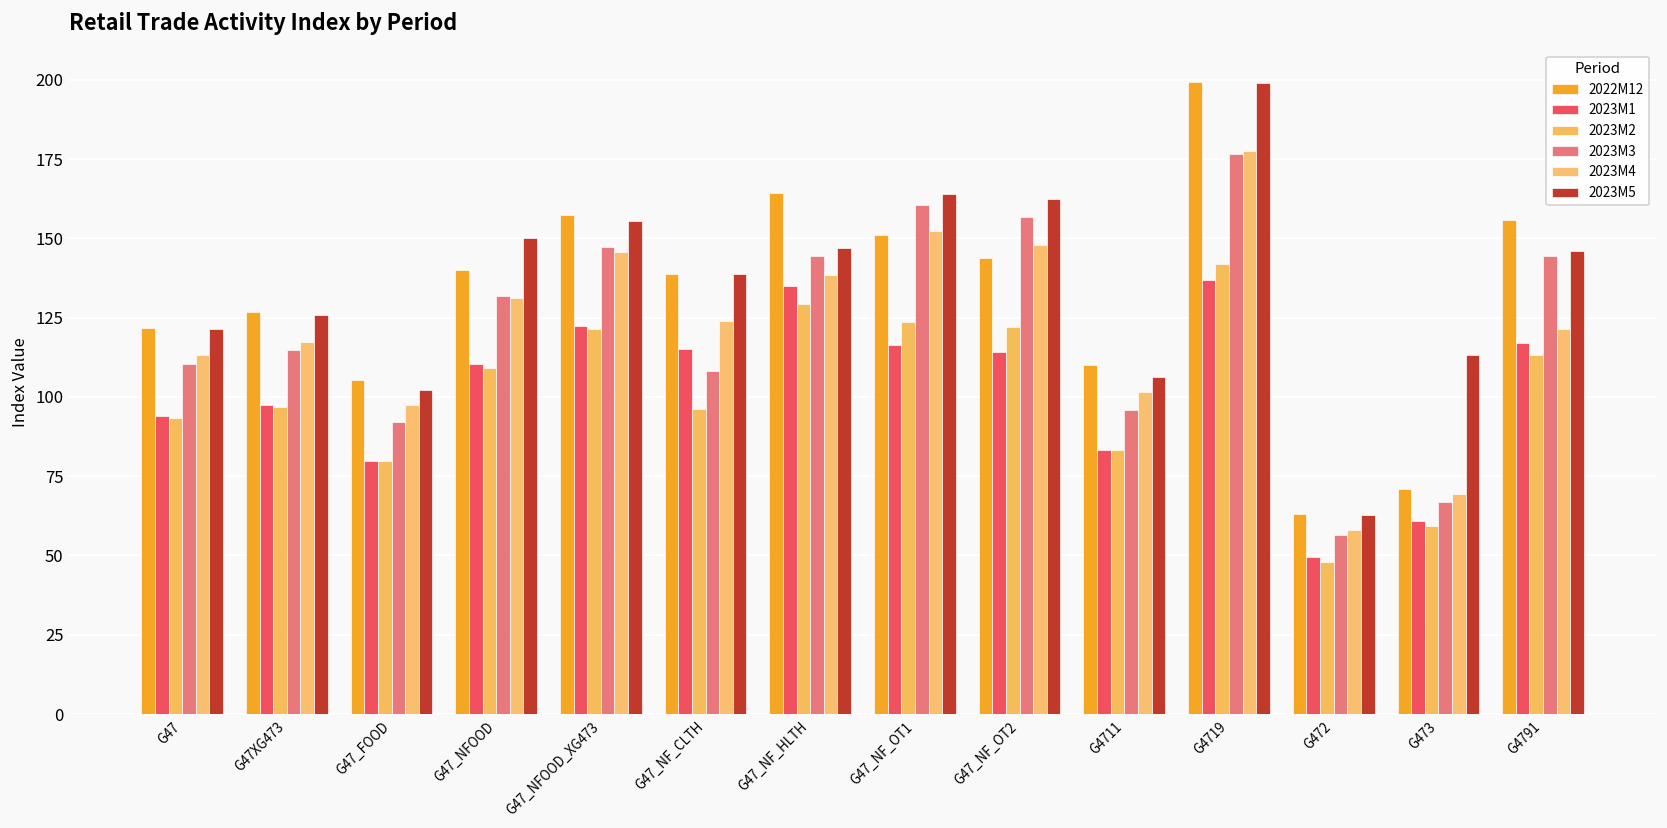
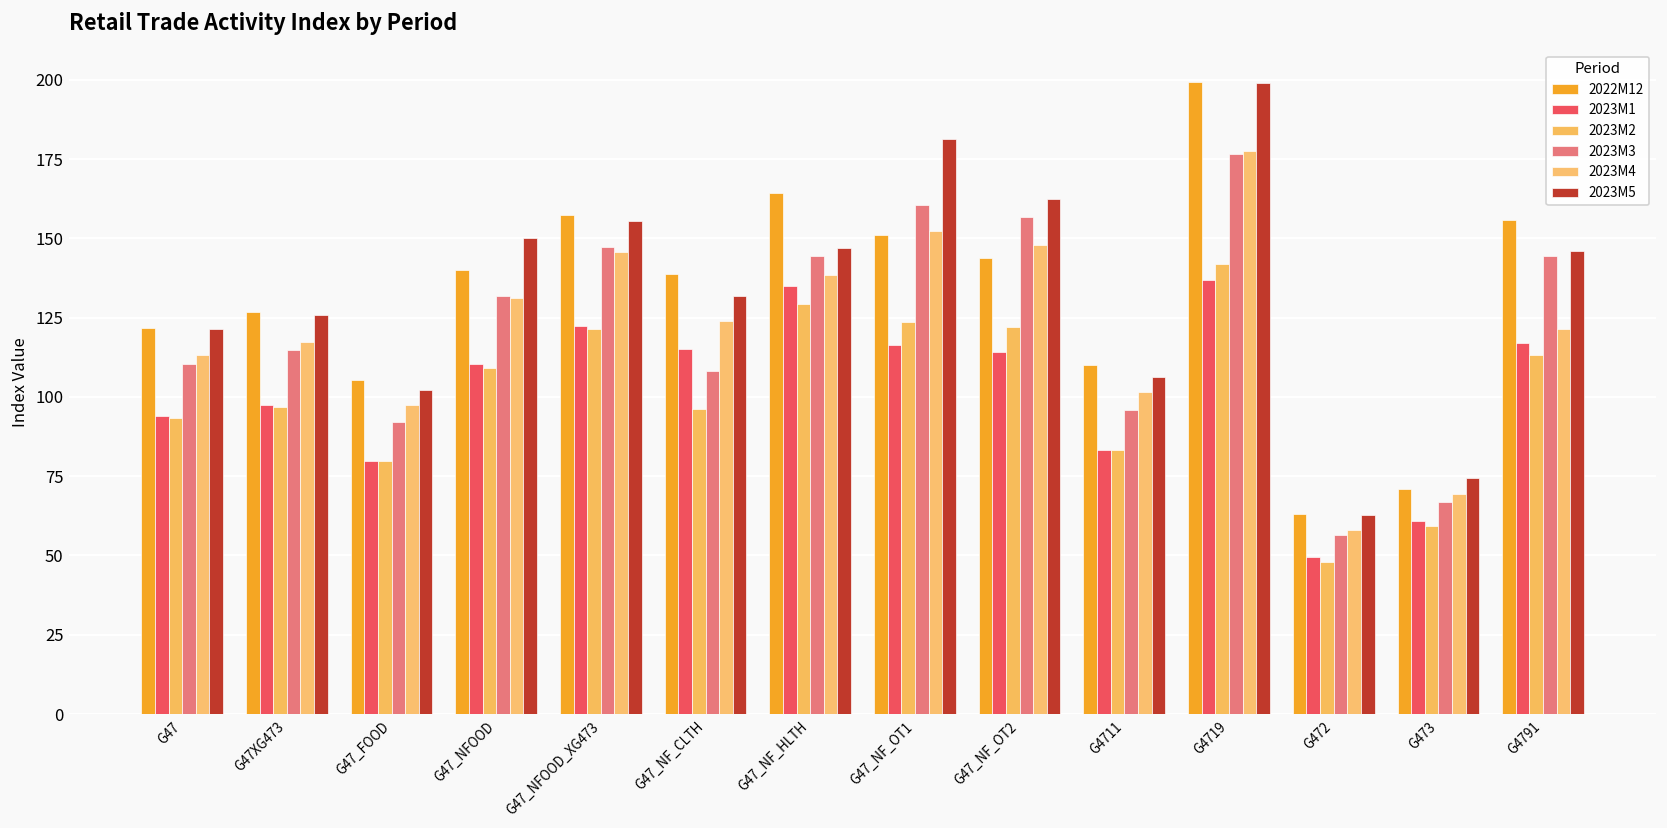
  {
    "2023M5": {
      "G47": 121,
      "G47XG473": 126,
      "G47_FOOD": 102,
      "G47_NFOOD": 150,
      "G47_NFOOD_XG473": 155,
-     "G47_NF_CLTH": 139,
+     "G47_NF_CLTH": 132,
      "G47_NF_HLTH": 147,
-     "G47_NF_OT1": 164,
+     "G47_NF_OT1": 181,
      "G47_NF_OT2": 163,
      "G4711": 106,
      "G4719": 199,
      "G472": 63,
-     "G473": 113,
+     "G473": 75,
      "G4791": 146
    }
  }
